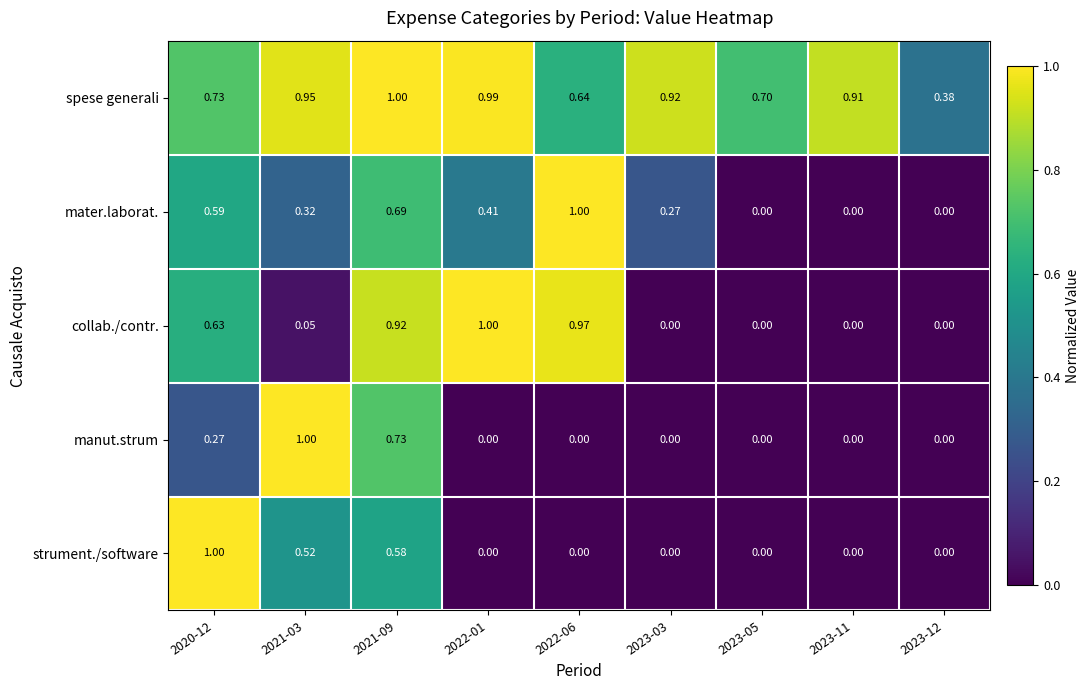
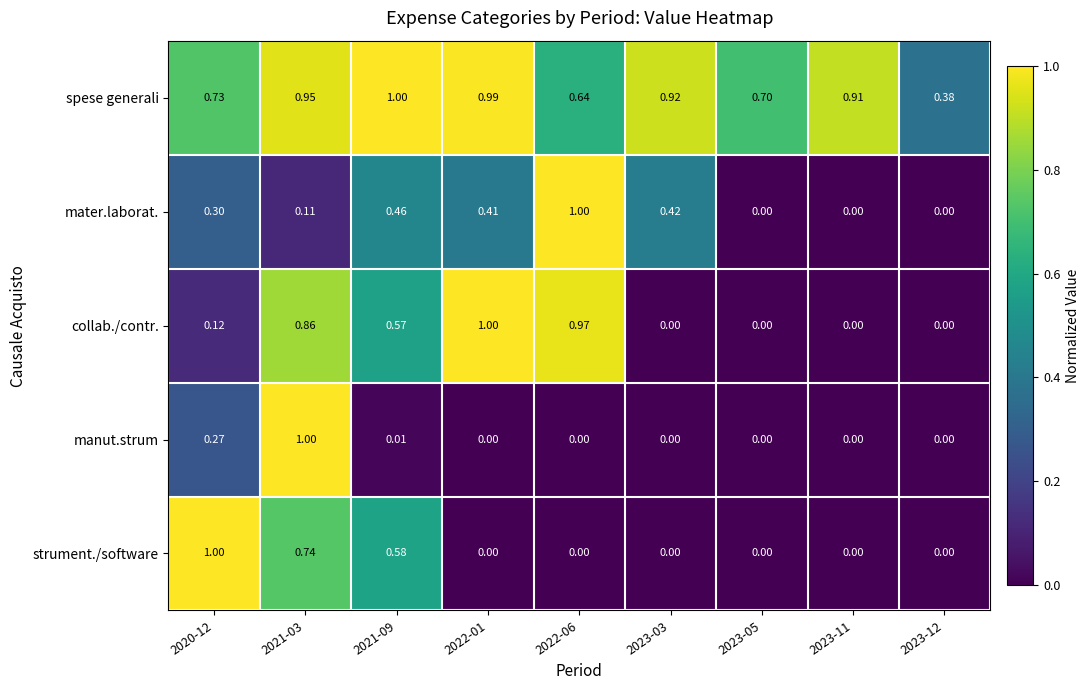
  {
    "spese generali": {
      "2020-12": 0.73,
      "2021-03": 0.95,
      "2021-09": 1.00,
      "2022-01": 0.99,
      "2022-06": 0.64,
      "2023-03": 0.92,
      "2023-05": 0.70,
      "2023-11": 0.91,
      "2023-12": 0.38
    },
    "mater.laborat.": {
-     "2020-12": 0.59,
-     "2021-03": 0.32,
-     "2021-09": 0.69,
+     "2020-12": 0.30,
+     "2021-03": 0.11,
+     "2021-09": 0.46,
      "2022-01": 0.41,
      "2022-06": 1.00,
-     "2023-03": 0.27,
+     "2023-03": 0.42,
      "2023-05": 0.00,
      "2023-11": 0.00,
      "2023-12": 0.00
    },
    "collab./contr.": {
-     "2020-12": 0.63,
-     "2021-03": 0.05,
-     "2021-09": 0.92,
+     "2020-12": 0.12,
+     "2021-03": 0.86,
+     "2021-09": 0.57,
      "2022-01": 1.00,
      "2022-06": 0.97,
      "2023-03": 0.00,
      "2023-05": 0.00,
      "2023-11": 0.00,
      "2023-12": 0.00
    },
    "manut.strum": {
      "2020-12": 0.27,
      "2021-03": 1.00,
-     "2021-09": 0.73,
+     "2021-09": 0.01,
      "2022-01": 0.00,
      "2022-06": 0.00,
      "2023-03": 0.00,
      "2023-05": 0.00,
      "2023-11": 0.00,
      "2023-12": 0.00
    },
    "strument./software": {
      "2020-12": 1.00,
-     "2021-03": 0.52,
+     "2021-03": 0.74,
      "2021-09": 0.58,
      "2022-01": 0.00,
      "2022-06": 0.00,
      "2023-03": 0.00,
      "2023-05": 0.00,
      "2023-11": 0.00,
      "2023-12": 0.00
    }
  }
